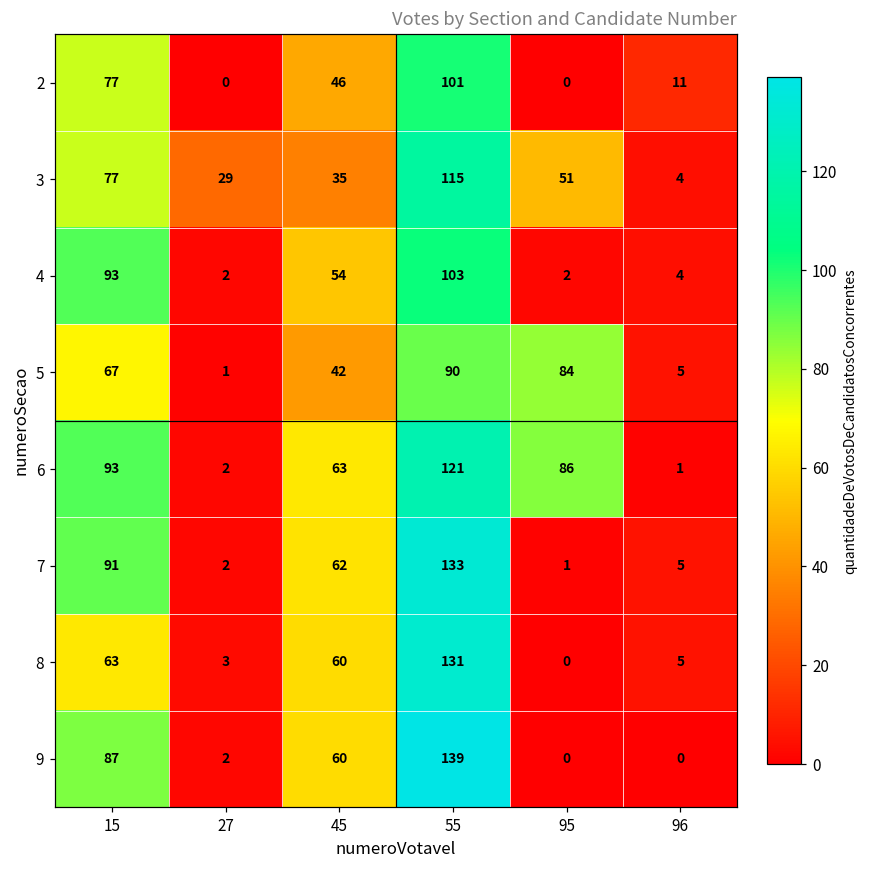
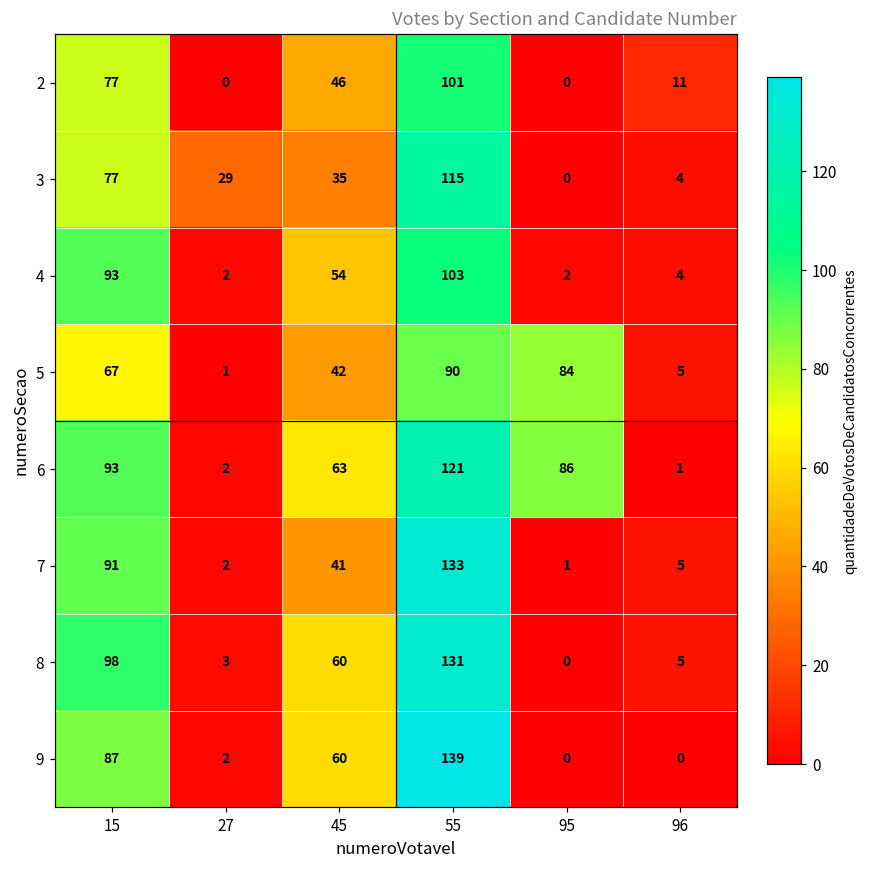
  {
    "2": {
      "15": 77,
      "27": 0,
      "45": 46,
      "55": 101,
      "95": 0,
      "96": 11
    },
    "3": {
      "15": 77,
      "27": 29,
      "45": 35,
      "55": 115,
-     "95": 51,
+     "95": 0,
      "96": 4
    },
    "4": {
      "15": 93,
      "27": 2,
      "45": 54,
      "55": 103,
      "95": 2,
      "96": 4
    },
    "5": {
      "15": 67,
      "27": 1,
      "45": 42,
      "55": 90,
      "95": 84,
      "96": 5
    },
    "6": {
      "15": 93,
      "27": 2,
      "45": 63,
      "55": 121,
      "95": 86,
      "96": 1
    },
    "7": {
      "15": 91,
      "27": 2,
-     "45": 62,
+     "45": 41,
      "55": 133,
      "95": 1,
      "96": 5
    },
    "8": {
-     "15": 63,
+     "15": 98,
      "27": 3,
      "45": 60,
      "55": 131,
      "95": 0,
      "96": 5
    },
    "9": {
      "15": 87,
      "27": 2,
      "45": 60,
      "55": 139,
      "95": 0,
      "96": 0
    }
  }
